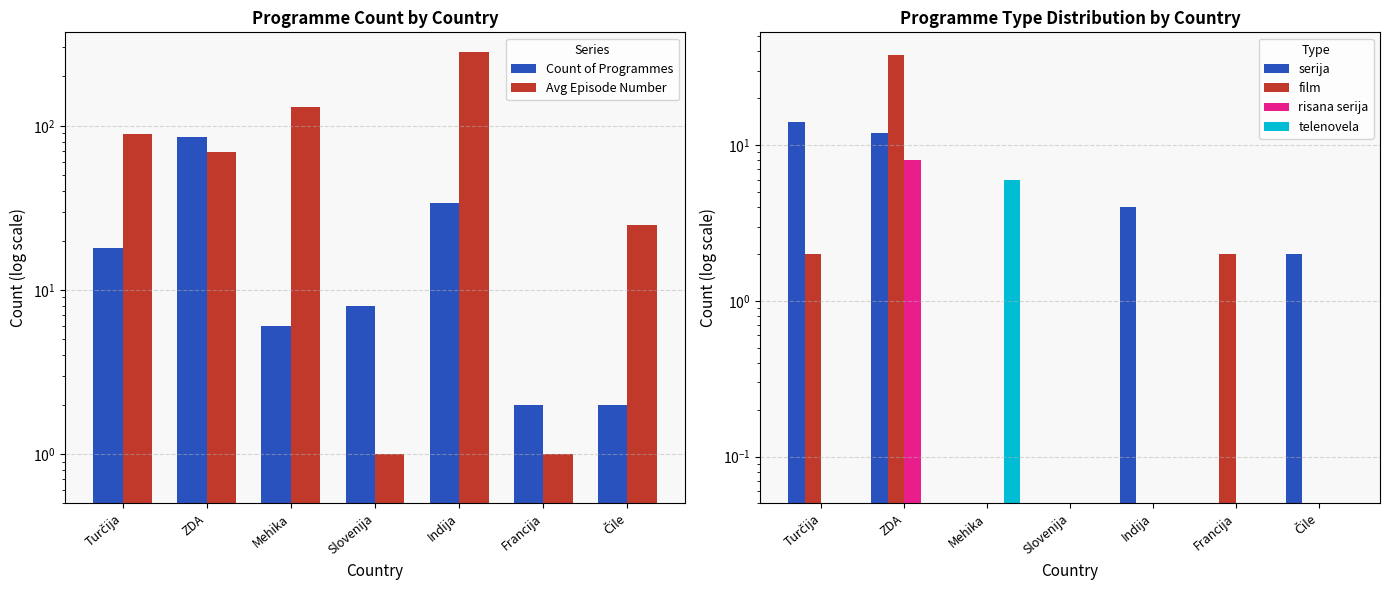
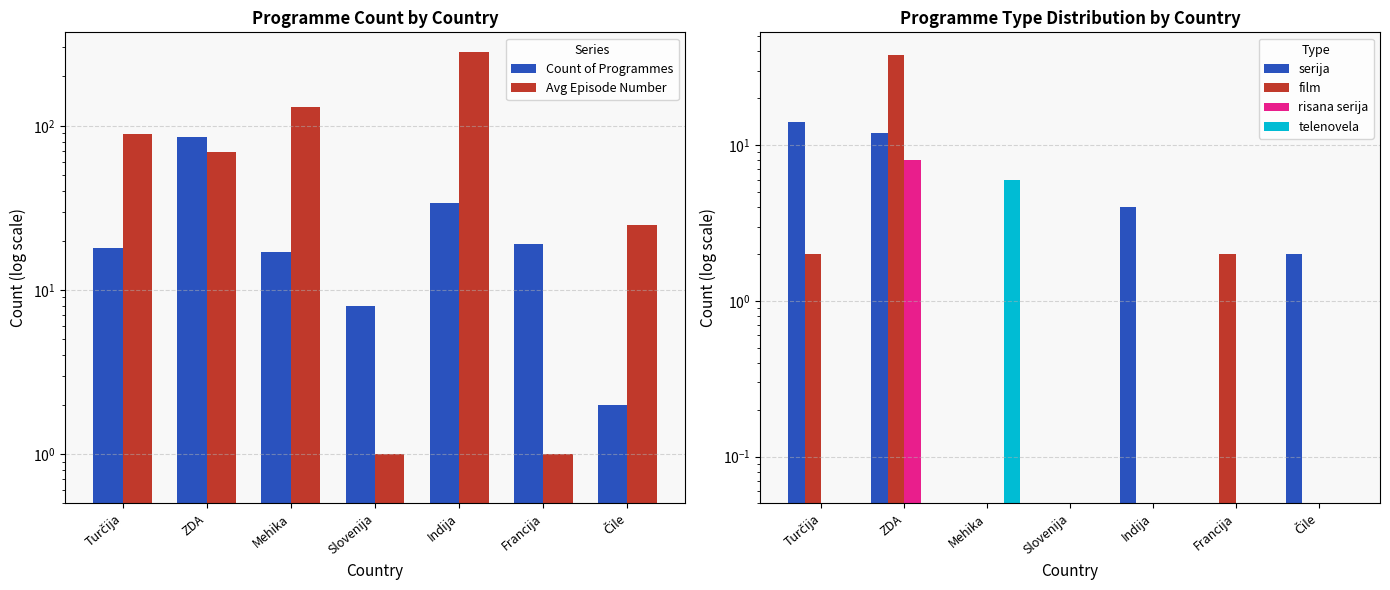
  {
    "Programme Count by Country": {
      "Count of Programmes": {
        "Turčija": 18,
        "ZDA": 90,
-       "Mehika": 6,
+       "Mehika": 17,
        "Slovenija": 8,
        "Indija": 34,
-       "Francija": 2,
+       "Francija": 19,
        "Čile": 2
      },
      "Avg Episode Number": {
        "Turčija": 90,
        "ZDA": 69,
        "Mehika": 130,
        "Slovenija": 1,
        "Indija": 280,
        "Francija": 1,
        "Čile": 25
      }
    },
    "Programme Type Distribution by Country": {
      "serija": {
        "Turčija": 14,
        "ZDA": 12,
        "Mehika": 0.050,
        "Slovenija": 0.050,
        "Indija": 4.0,
        "Francija": 0.050,
        "Čile": 2.0
      },
      "film": {
        "Turčija": 2.0,
        "ZDA": 38,
        "Mehika": 0.050,
        "Slovenija": 0.050,
        "Indija": 0.050,
        "Francija": 2.0,
        "Čile": 0.050
      },
      "risana serija": {
        "Turčija": 0.050,
        "ZDA": 8,
        "Mehika": 0.050,
        "Slovenija": 0.050,
        "Indija": 0.050,
        "Francija": 0.050,
        "Čile": 0.050
      },
      "telenovela": {
        "Turčija": 0.050,
        "ZDA": 0.050,
        "Mehika": 6.0,
        "Slovenija": 0.050,
        "Indija": 0.050,
        "Francija": 0.050,
        "Čile": 0.050
      }
    }
  }
